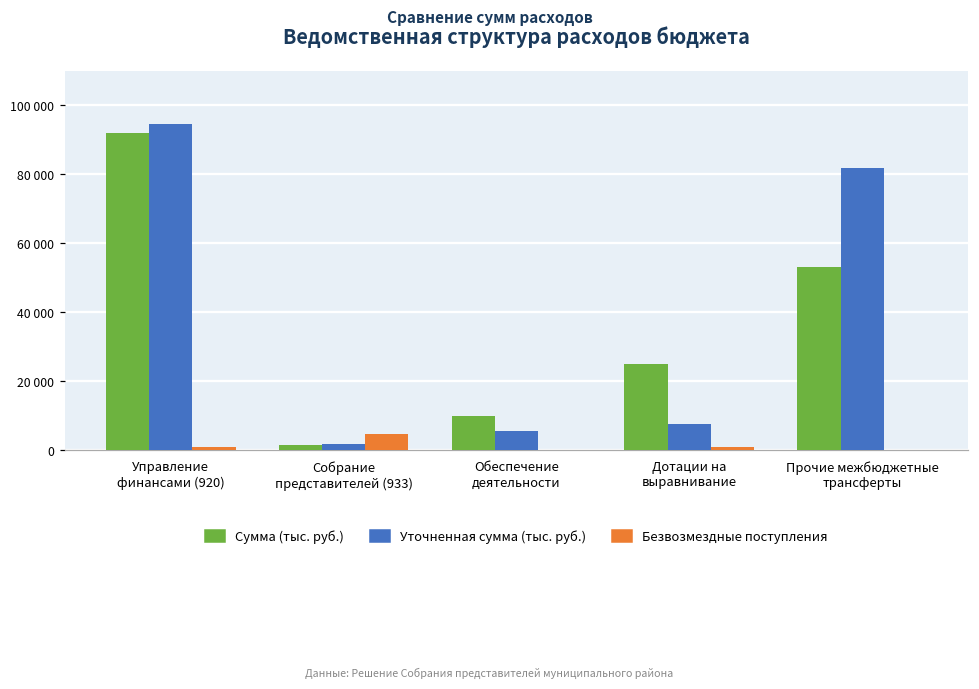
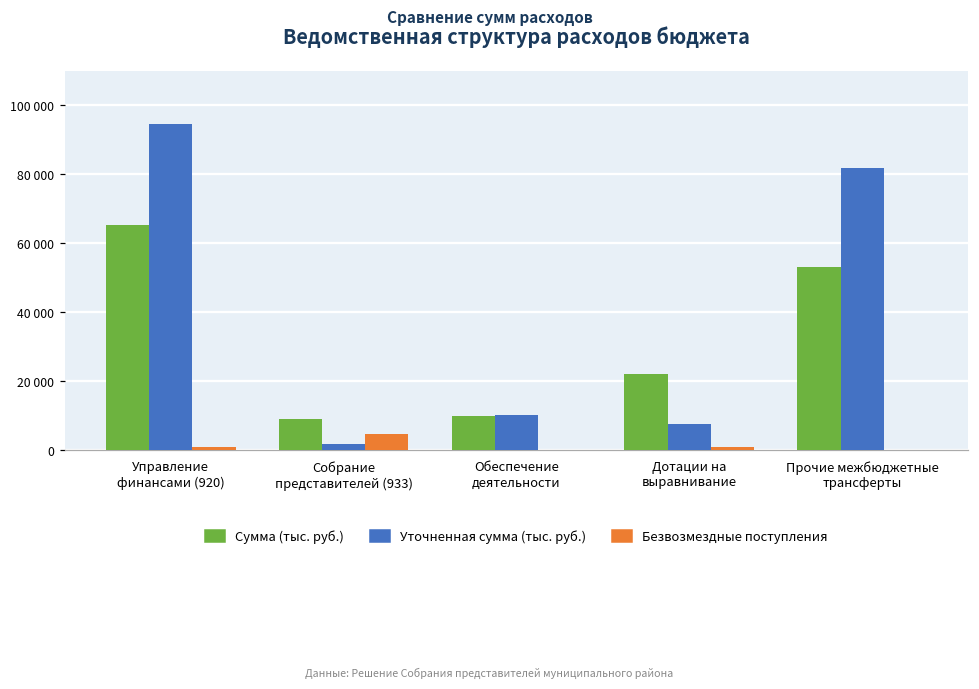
  {
    "Сумма (тыс. руб.)": {
-     "Управление финансами (920)": 92000,
-     "Собрание представителей (933)": 2000,
+     "Управление финансами (920)": 65000,
+     "Собрание представителей (933)": 9000,
      "Обеспечение деятельности": 10000,
-     "Дотации на выравнивание": 25000,
+     "Дотации на выравнивание": 22000,
      "Прочие межбюджетные трансферты": 53000
    },
    "Уточненная сумма (тыс. руб.)": {
      "Управление финансами (920)": 95000,
      "Собрание представителей (933)": 2000,
-     "Обеспечение деятельности": 6000,
+     "Обеспечение деятельности": 10000,
      "Дотации на выравнивание": 8000,
      "Прочие межбюджетные трансферты": 82000
    },
    "Безвозмездные поступления": {
      "Собрание представителей (933)": 5000,
      "Обеспечение деятельности": 0,
      "Прочие межбюджетные трансферты": 0
    }
  }
